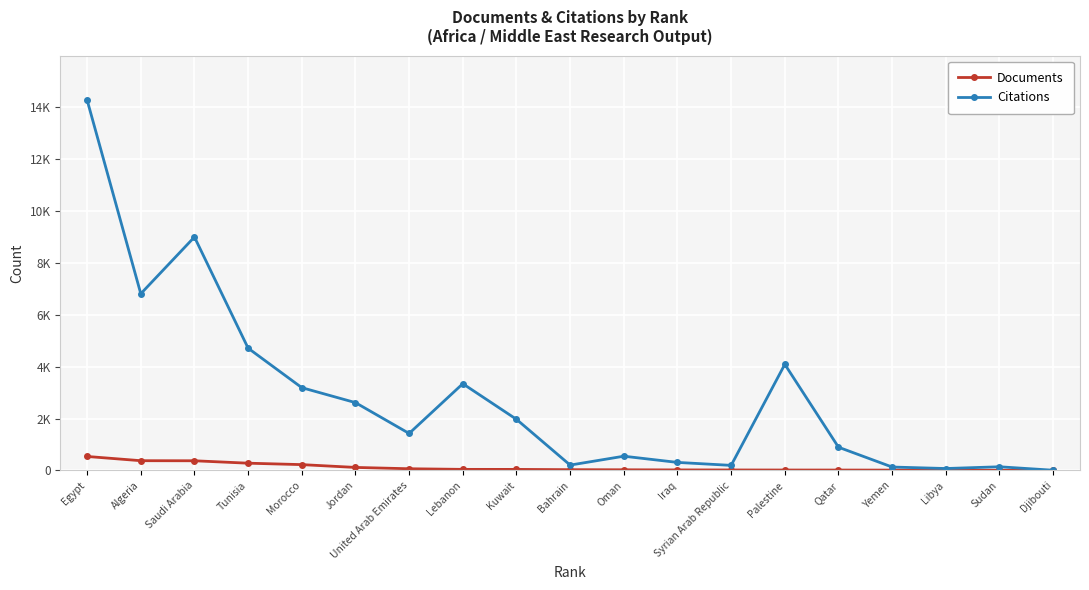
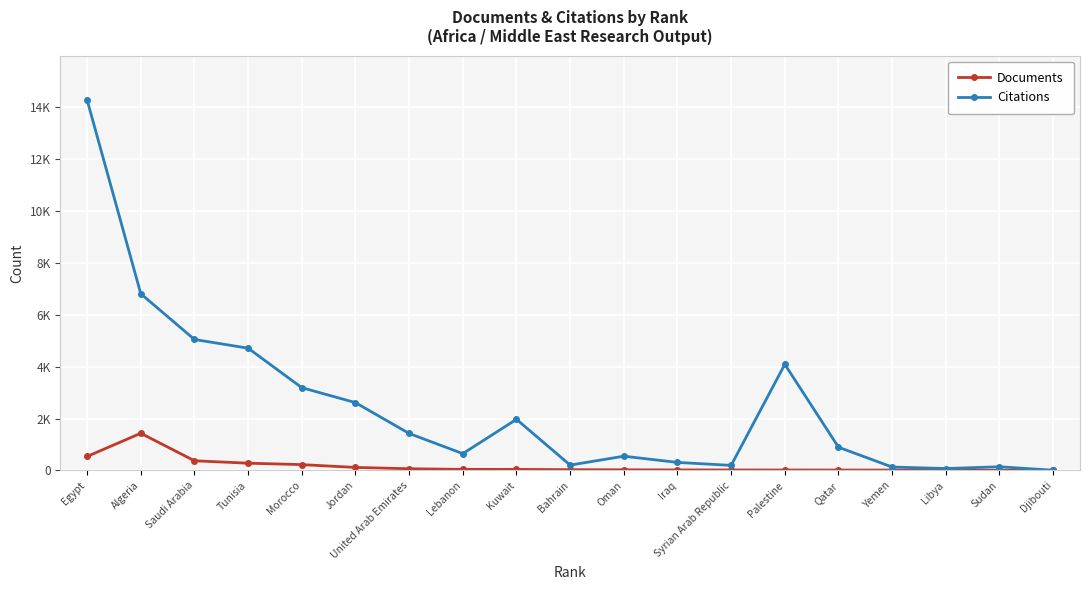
  {
    "Documents": {
      "Egypt": 500,
-     "Algeria": 400,
+     "Algeria": 1400,
      "Saudi Arabia": 400,
      "Tunisia": 300,
      "Morocco": 200,
      "Jordan": 100,
      "United Arab Emirates": 100,
      "Lebanon": 0,
      "Kuwait": 0,
      "Bahrain": 0,
      "Oman": 0,
      "Iraq": 0,
      "Syrian Arab Republic": 0,
      "Palestine": 0,
      "Qatar": 0,
      "Yemen": 0,
      "Sudan": 0
    },
    "Citations": {
      "Egypt": 14300,
      "Algeria": 6800,
-     "Saudi Arabia": 9000,
+     "Saudi Arabia": 5000,
      "Tunisia": 4700,
      "Morocco": 3200,
      "Jordan": 2600,
      "United Arab Emirates": 1400,
-     "Lebanon": 3300,
+     "Lebanon": 600,
      "Kuwait": 2000,
      "Bahrain": 200,
      "Oman": 500,
      "Iraq": 300,
      "Syrian Arab Republic": 200,
      "Palestine": 4100,
      "Qatar": 900,
      "Yemen": 100,
      "Sudan": 100
    }
  }
